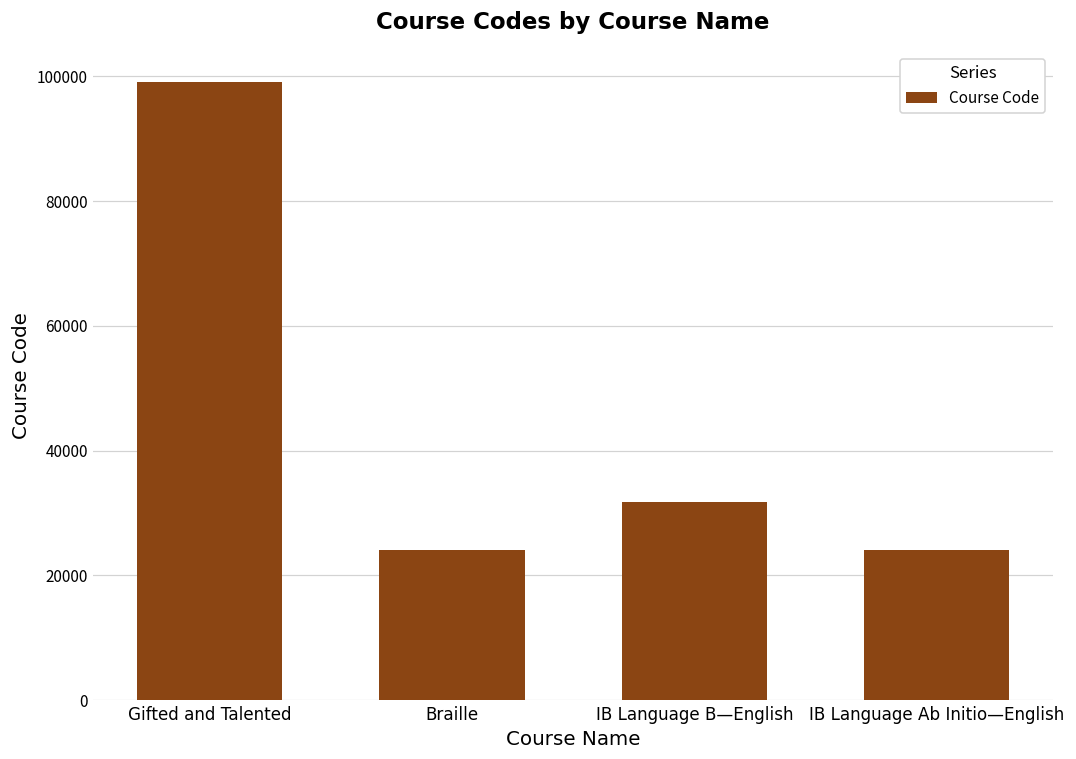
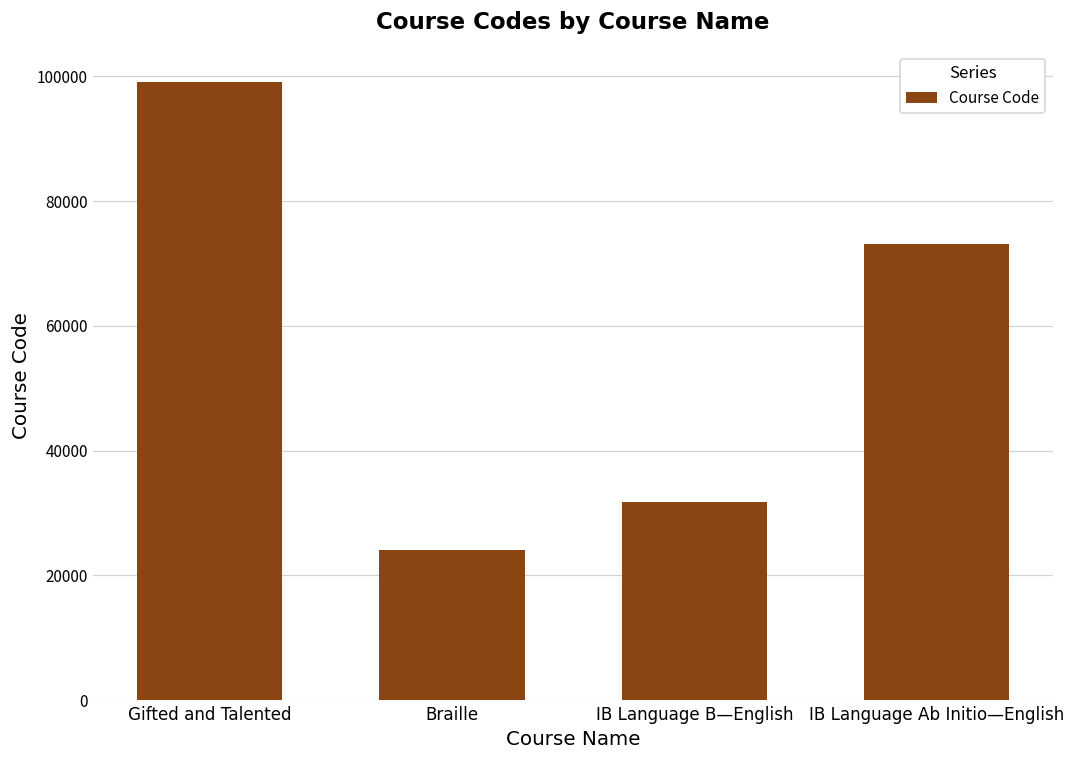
  {
    "Gifted and Talented": 99000,
    "Braille": 24000,
    "IB Language B—English": 32000,
-   "IB Language Ab Initio—English": 24000
+   "IB Language Ab Initio—English": 73000
  }
